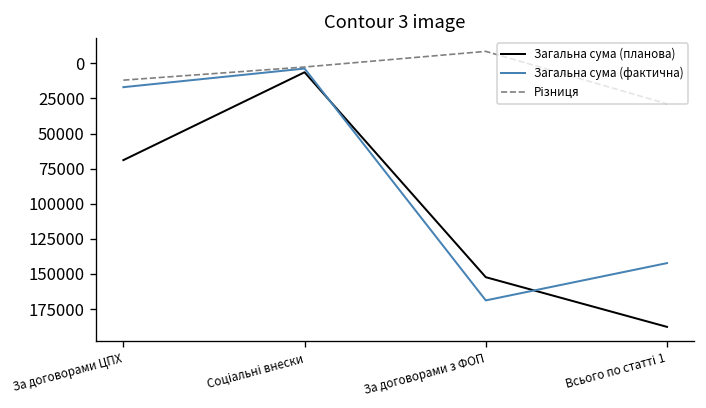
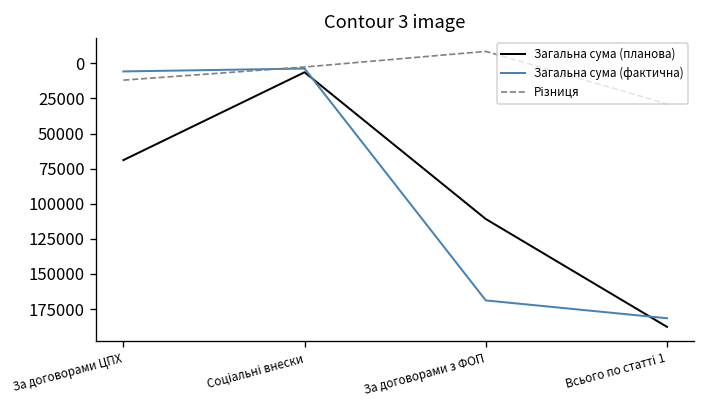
  {
    "Загальна сума (планова)": {
      "За договорами ЦПХ": 69000,
      "Соціальні внески": 6000,
-     "За договорами з ФОП": 152000,
+     "За договорами з ФОП": 111000,
      "Всього по статті 1": 188000
    },
    "Загальна сума (фактична)": {
-     "За договорами ЦПХ": 17000,
+     "За договорами ЦПХ": 6000,
      "За договорами з ФОП": 169000,
-     "Всього по статті 1": 142000
+     "Всього по статті 1": 182000
    },
    "Різниця": {
      "За договорами ЦПХ": 12000,
      "За договорами з ФОП": -8000,
      "Всього по статті 1": 29000
    }
  }
